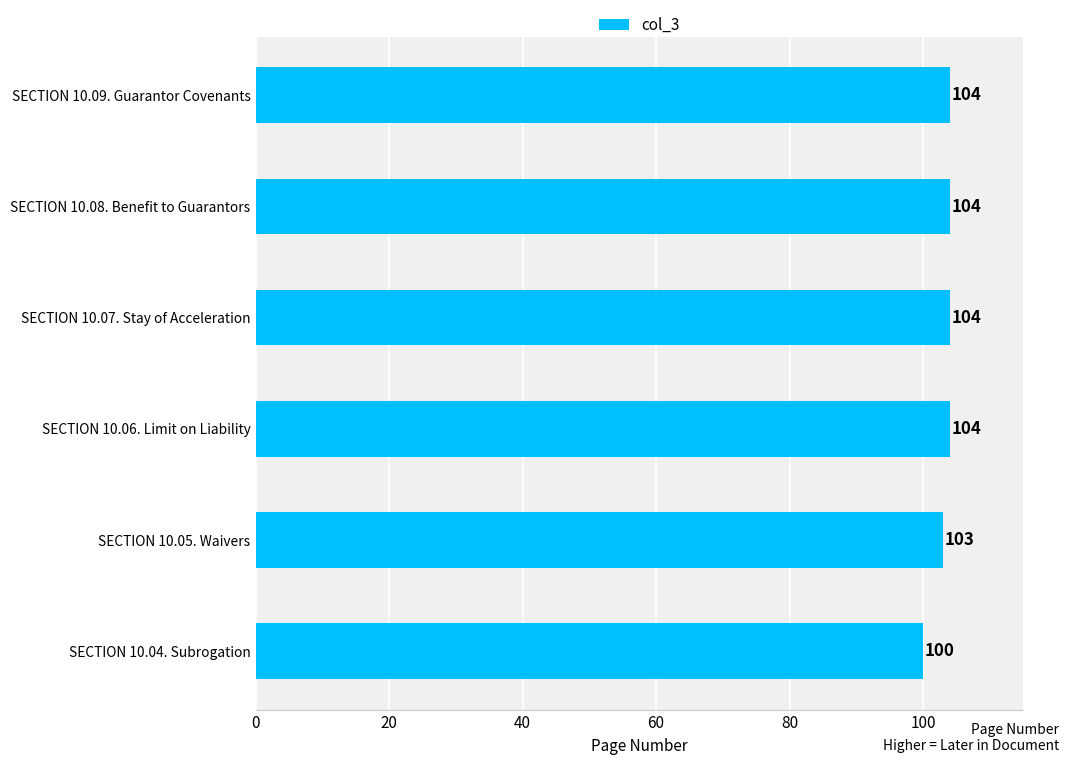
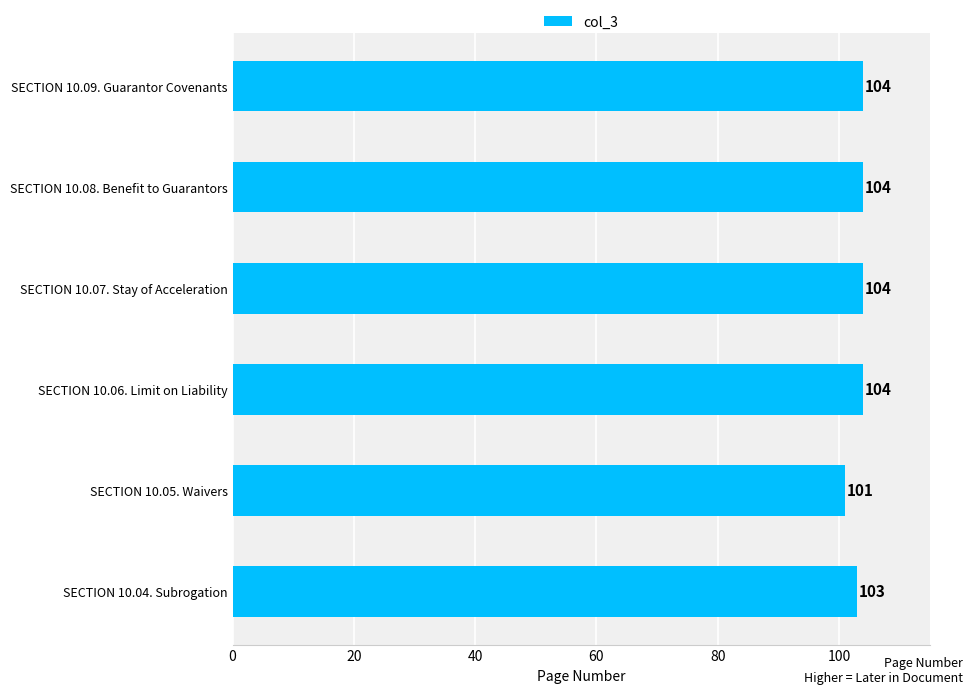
  {
    "SECTION 10.09. Guarantor Covenants": 104,
    "SECTION 10.08. Benefit to Guarantors": 104,
    "SECTION 10.07. Stay of Acceleration": 104,
    "SECTION 10.06. Limit on Liability": 104,
-   "SECTION 10.05. Waivers": 103,
-   "SECTION 10.04. Subrogation": 100
+   "SECTION 10.05. Waivers": 101,
+   "SECTION 10.04. Subrogation": 103
  }
